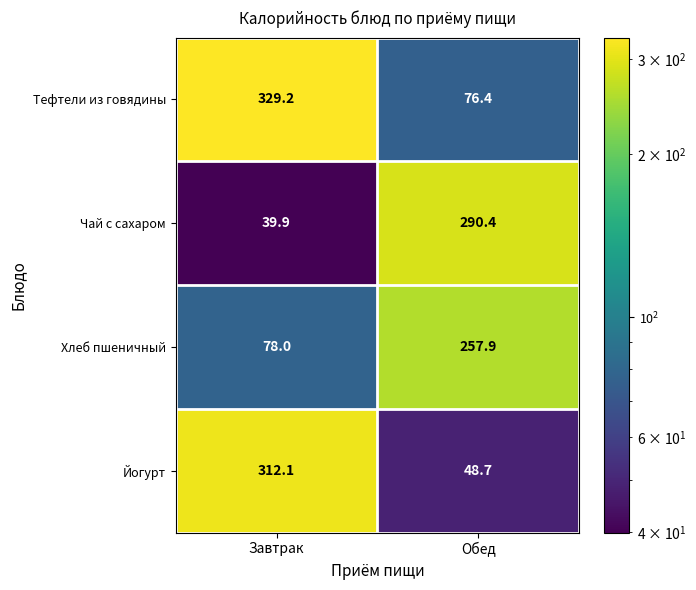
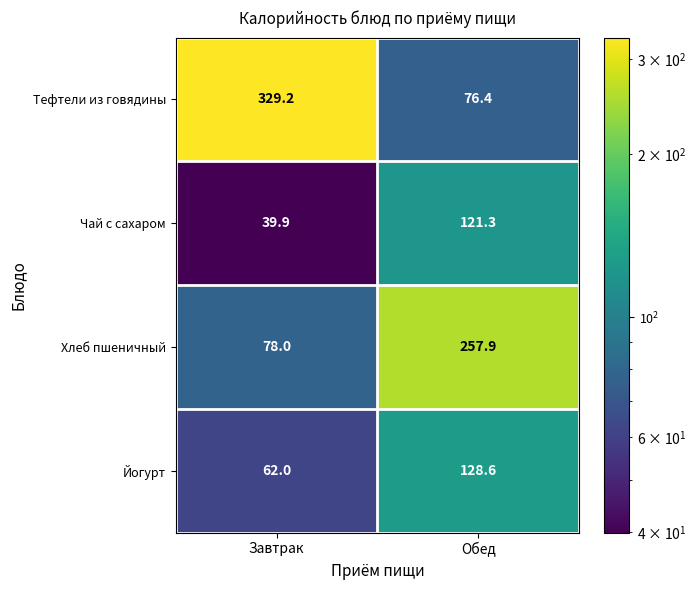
  {
    "Тефтели из говядины": {
      "Завтрак": 329.2,
      "Обед": 76.4
    },
    "Чай с сахаром": {
      "Завтрак": 39.9,
-     "Обед": 290.4
+     "Обед": 121.3
    },
    "Хлеб пшеничный": {
      "Завтрак": 78.0,
      "Обед": 257.9
    },
    "Йогурт": {
-     "Завтрак": 312.1,
-     "Обед": 48.7
+     "Завтрак": 62.0,
+     "Обед": 128.6
    }
  }
